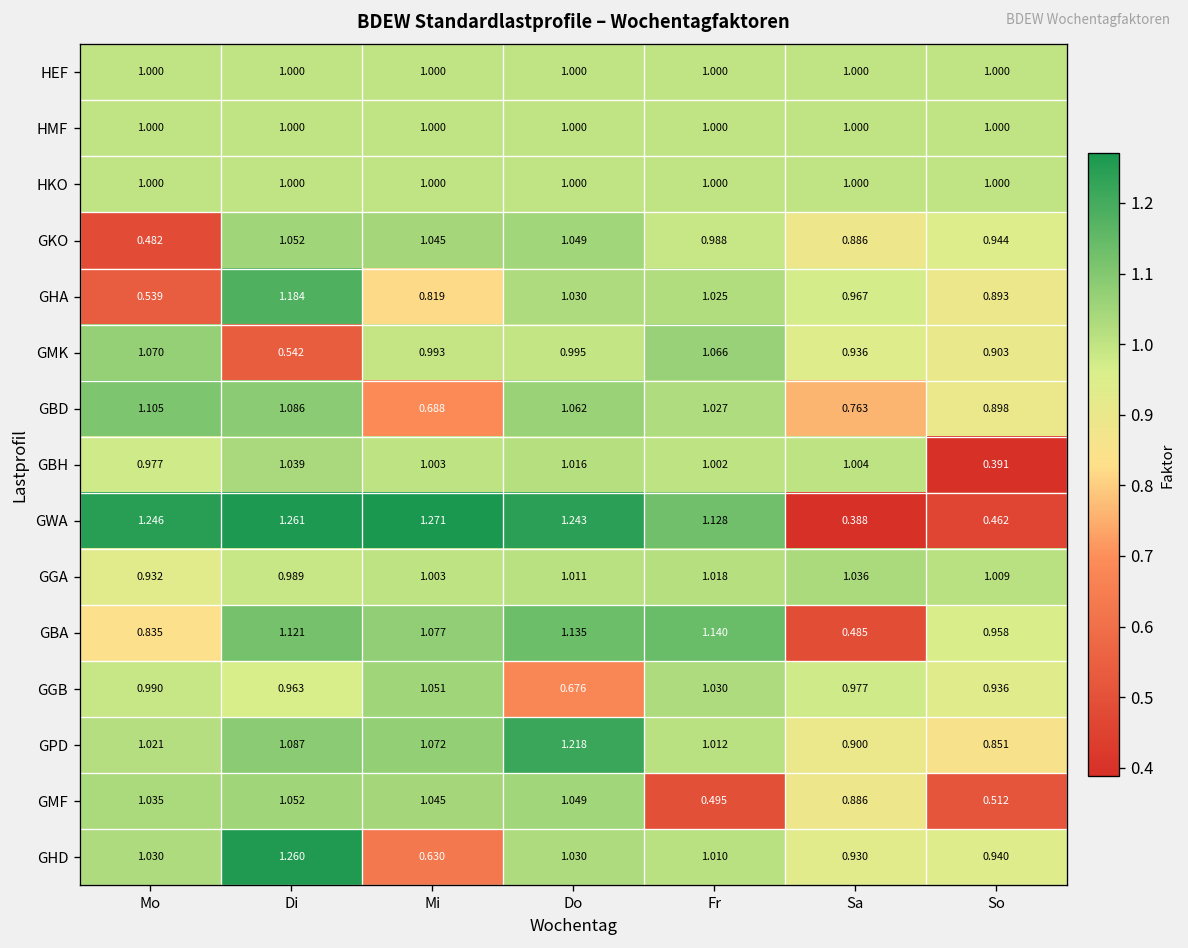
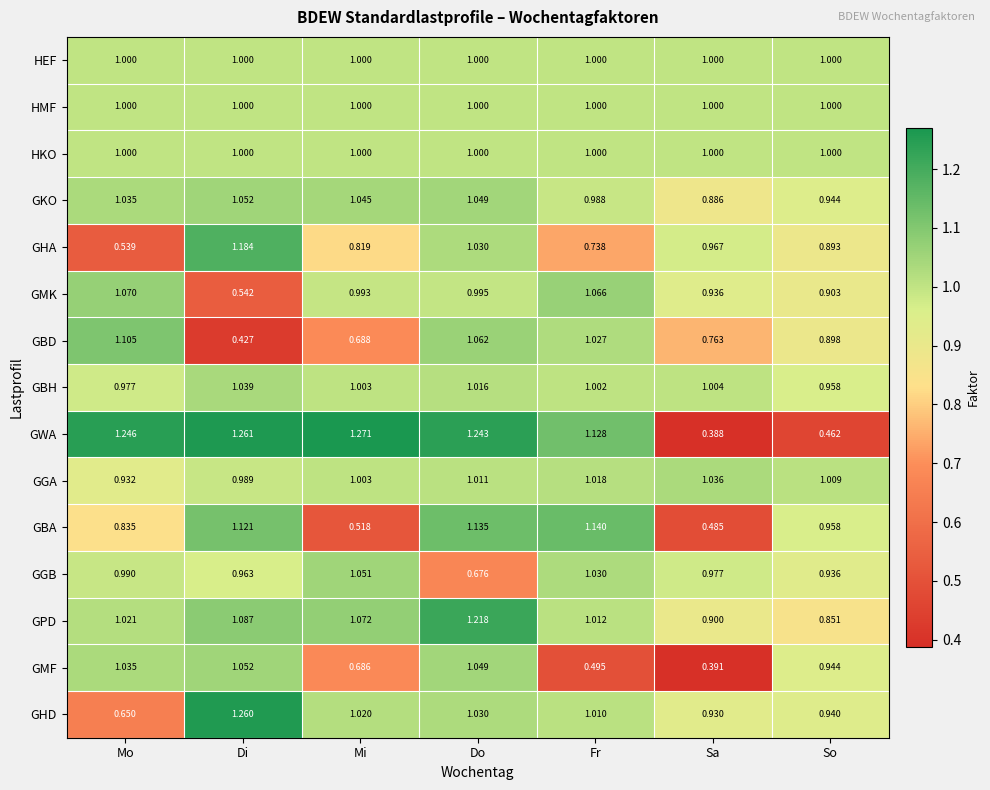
  {
    "HEF": {
      "Mo": 1.000,
      "Di": 1.000,
      "Mi": 1.000,
      "Do": 1.000,
      "Fr": 1.000,
      "Sa": 1.000,
      "So": 1.000
    },
    "HMF": {
      "Mo": 1.000,
      "Di": 1.000,
      "Mi": 1.000,
      "Do": 1.000,
      "Fr": 1.000,
      "Sa": 1.000,
      "So": 1.000
    },
    "HKO": {
      "Mo": 1.000,
      "Di": 1.000,
      "Mi": 1.000,
      "Do": 1.000,
      "Fr": 1.000,
      "Sa": 1.000,
      "So": 1.000
    },
    "GKO": {
-     "Mo": 0.482,
+     "Mo": 1.035,
      "Di": 1.052,
      "Mi": 1.045,
      "Do": 1.049,
      "Fr": 0.988,
      "Sa": 0.886,
      "So": 0.944
    },
    "GHA": {
      "Mo": 0.539,
      "Di": 1.184,
      "Mi": 0.819,
      "Do": 1.030,
-     "Fr": 1.025,
+     "Fr": 0.738,
      "Sa": 0.967,
      "So": 0.893
    },
    "GMK": {
      "Mo": 1.070,
      "Di": 0.542,
      "Mi": 0.993,
      "Do": 0.995,
      "Fr": 1.066,
      "Sa": 0.936,
      "So": 0.903
    },
    "GBD": {
      "Mo": 1.105,
-     "Di": 1.086,
+     "Di": 0.427,
      "Mi": 0.688,
      "Do": 1.062,
      "Fr": 1.027,
      "Sa": 0.763,
      "So": 0.898
    },
    "GBH": {
      "Mo": 0.977,
      "Di": 1.039,
      "Mi": 1.003,
      "Do": 1.016,
      "Fr": 1.002,
      "Sa": 1.004,
-     "So": 0.391
+     "So": 0.958
    },
    "GWA": {
      "Mo": 1.246,
      "Di": 1.261,
      "Mi": 1.271,
      "Do": 1.243,
      "Fr": 1.128,
      "Sa": 0.388,
      "So": 0.462
    },
    "GGA": {
      "Mo": 0.932,
      "Di": 0.989,
      "Mi": 1.003,
      "Do": 1.011,
      "Fr": 1.018,
      "Sa": 1.036,
      "So": 1.009
    },
    "GBA": {
      "Mo": 0.835,
      "Di": 1.121,
-     "Mi": 1.077,
+     "Mi": 0.518,
      "Do": 1.135,
      "Fr": 1.140,
      "Sa": 0.485,
      "So": 0.958
    },
    "GGB": {
      "Mo": 0.990,
      "Di": 0.963,
      "Mi": 1.051,
      "Do": 0.676,
      "Fr": 1.030,
      "Sa": 0.977,
      "So": 0.936
    },
    "GPD": {
      "Mo": 1.021,
      "Di": 1.087,
      "Mi": 1.072,
      "Do": 1.218,
      "Fr": 1.012,
      "Sa": 0.900,
      "So": 0.851
    },
    "GMF": {
      "Mo": 1.035,
      "Di": 1.052,
-     "Mi": 1.045,
+     "Mi": 0.686,
      "Do": 1.049,
      "Fr": 0.495,
-     "Sa": 0.886,
-     "So": 0.512
+     "Sa": 0.391,
+     "So": 0.944
    },
    "GHD": {
-     "Mo": 1.030,
+     "Mo": 0.650,
      "Di": 1.260,
-     "Mi": 0.630,
+     "Mi": 1.020,
      "Do": 1.030,
      "Fr": 1.010,
      "Sa": 0.930,
      "So": 0.940
    }
  }
